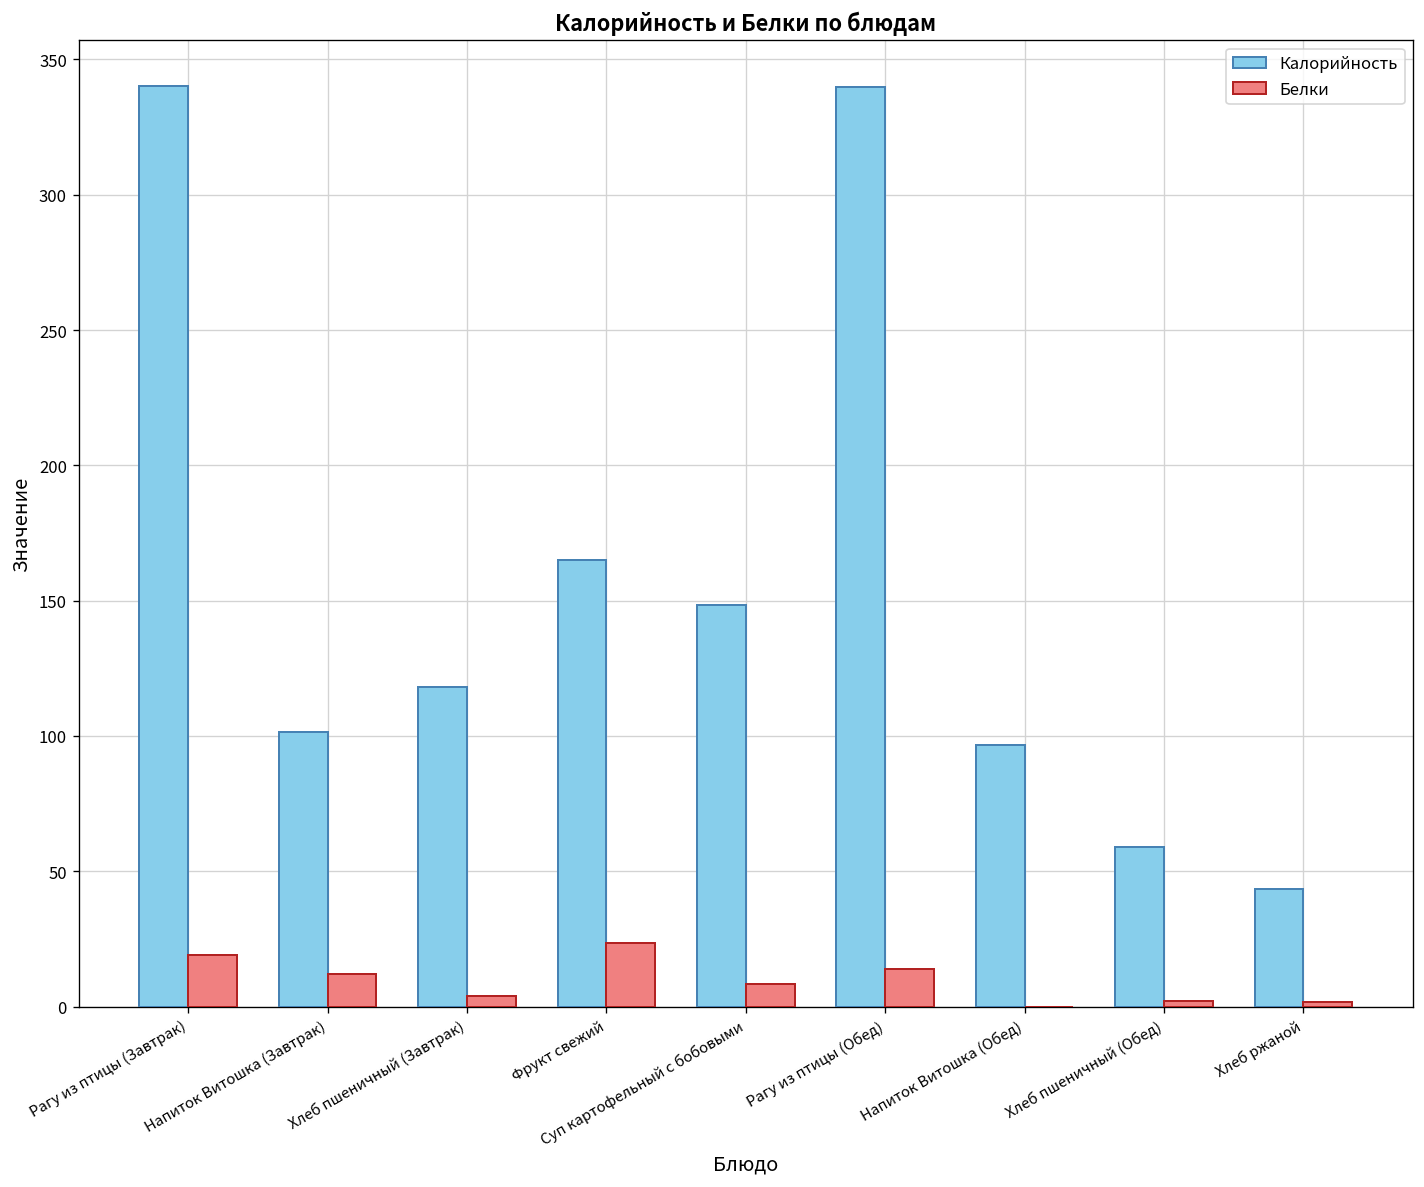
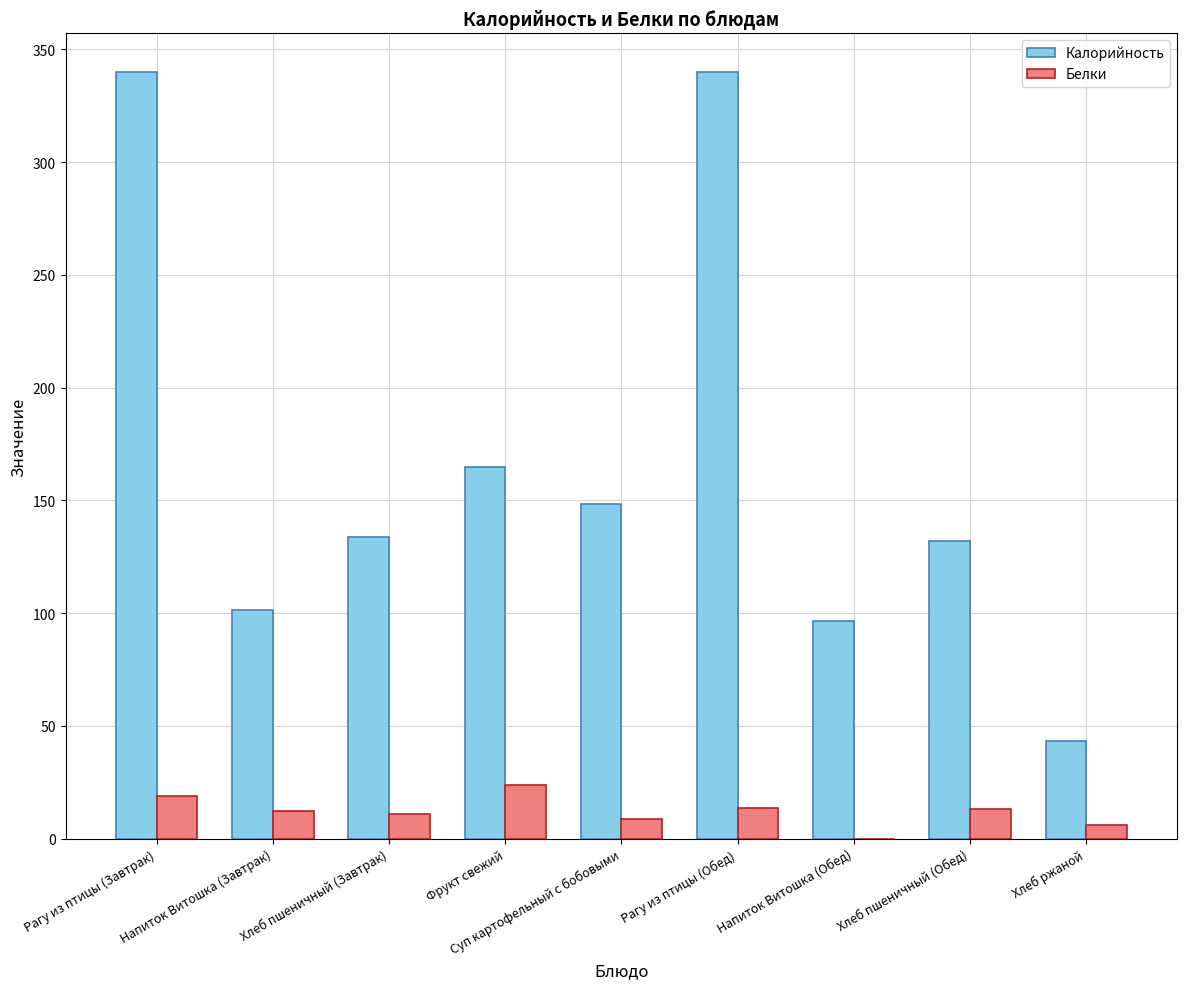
  {
    "Калорийность": {
      "Рагу из птицы (Завтрак)": 340,
      "Напиток Витошка (Завтрак)": 101,
-     "Хлеб пшеничный (Завтрак)": 118,
+     "Хлеб пшеничный (Завтрак)": 134,
      "Фрукт свежий": 165,
      "Суп картофельный с бобовыми": 148,
      "Рагу из птицы (Обед)": 340,
      "Напиток Витошка (Обед)": 97,
-     "Хлеб пшеничный (Обед)": 59,
+     "Хлеб пшеничный (Обед)": 132,
      "Хлеб ржаной": 44
    },
    "Белки": {
      "Рагу из птицы (Завтрак)": 19,
      "Напиток Витошка (Завтрак)": 12,
-     "Хлеб пшеничный (Завтрак)": 4,
+     "Хлеб пшеничный (Завтрак)": 11,
      "Фрукт свежий": 24,
      "Суп картофельный с бобовыми": 9,
      "Рагу из птицы (Обед)": 14,
      "Напиток Витошка (Обед)": 0,
-     "Хлеб пшеничный (Обед)": 2,
-     "Хлеб ржаной": 2
+     "Хлеб пшеничный (Обед)": 13,
+     "Хлеб ржаной": 6
    }
  }
